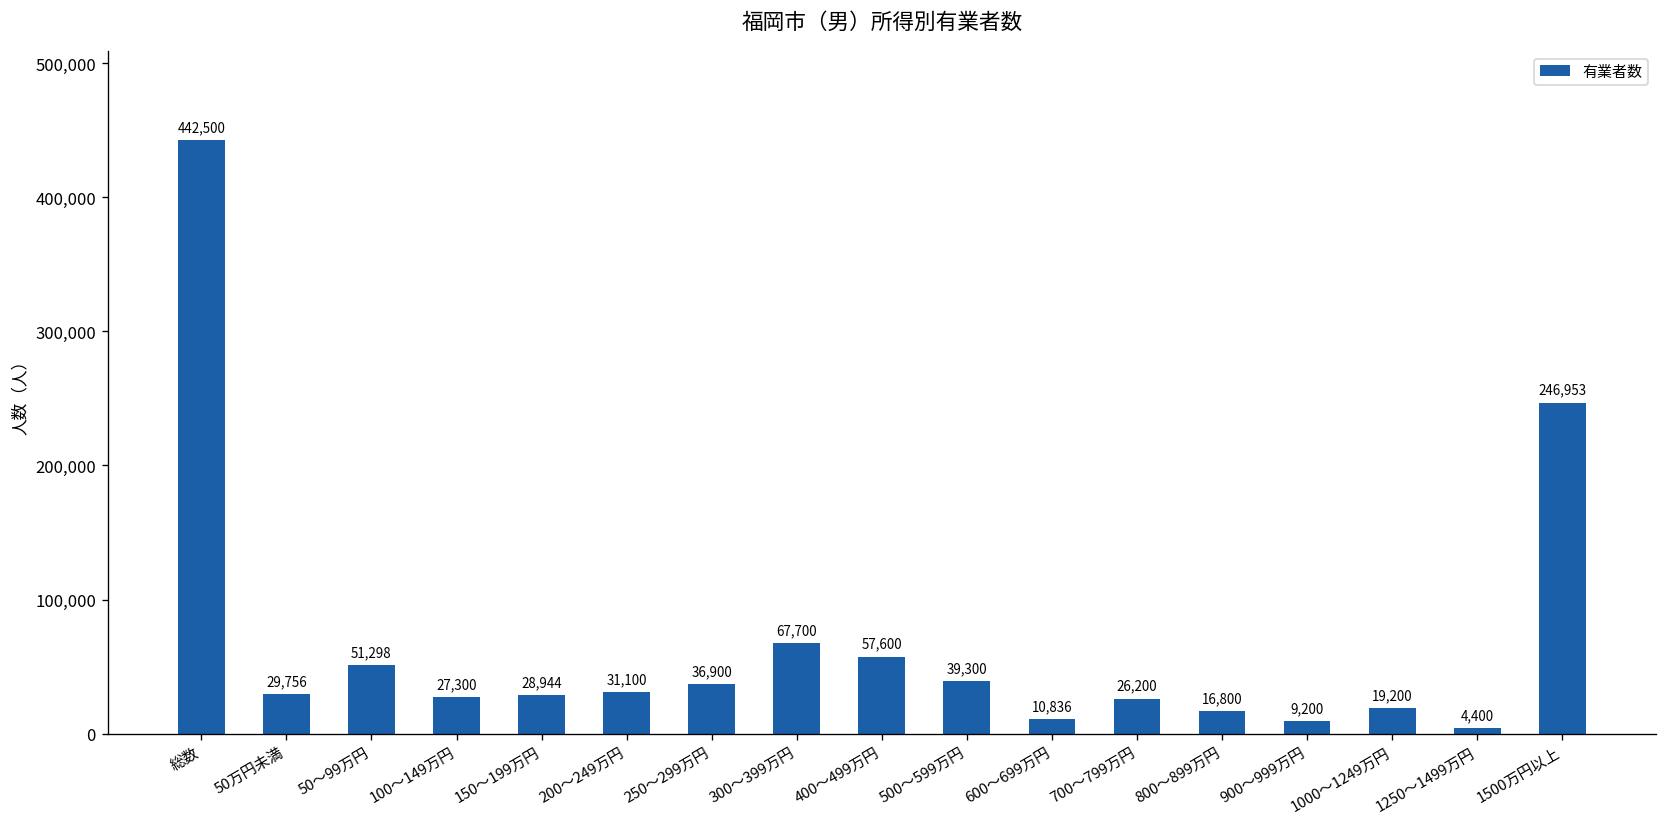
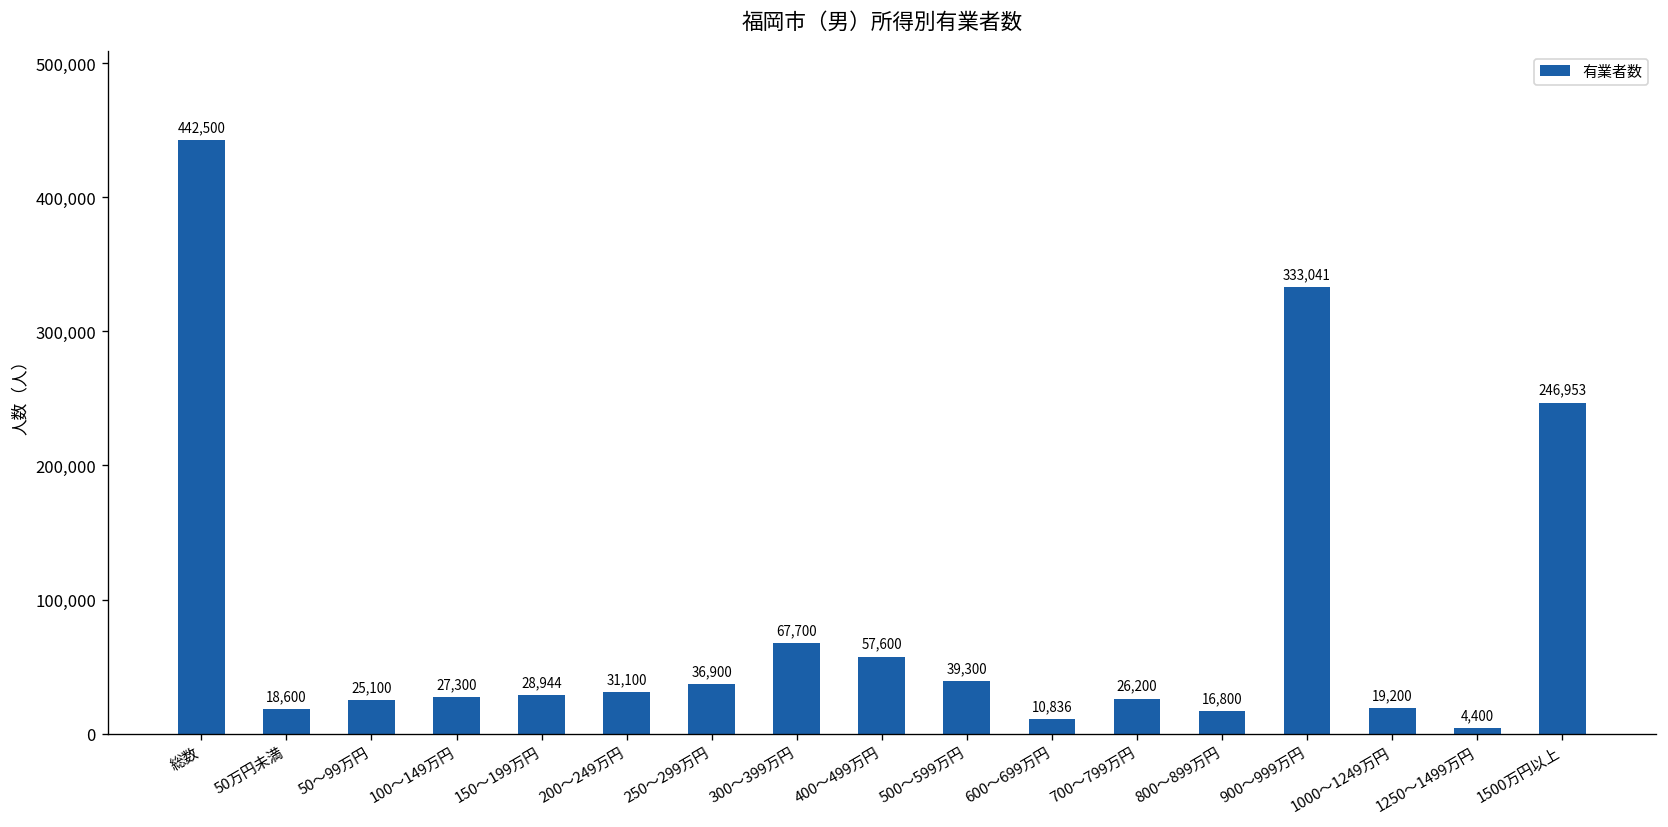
  {
    "総数": "442,500",
-   "50万円未満": "29,756",
-   "50～99万円": "51,298",
+   "50万円未満": "18,600",
+   "50～99万円": "25,100",
    "100～149万円": "27,300",
    "150～199万円": "28,944",
    "200～249万円": "31,100",
    "250～299万円": "36,900",
    "300～399万円": "67,700",
    "400～499万円": "57,600",
    "500～599万円": "39,300",
    "600～699万円": "10,836",
    "700～799万円": "26,200",
    "800～899万円": "16,800",
-   "900～999万円": "9,200",
+   "900～999万円": "333,041",
    "1000～1249万円": "19,200",
    "1250～1499万円": "4,400",
    "1500万円以上": "246,953"
  }
